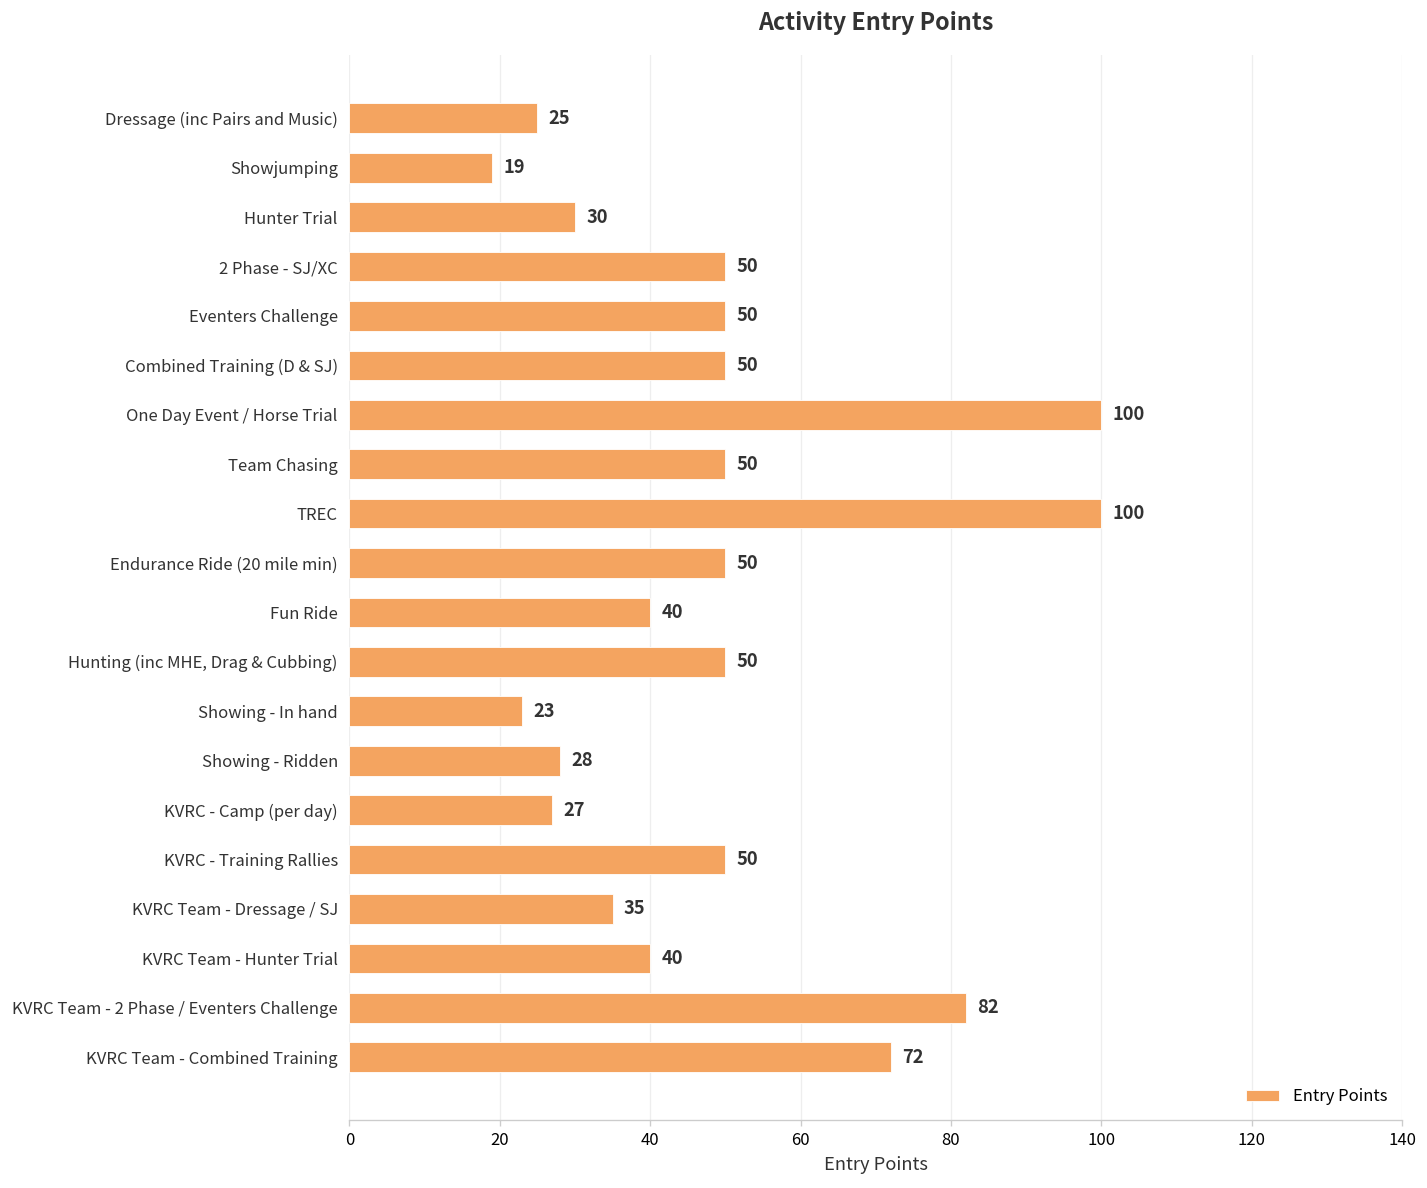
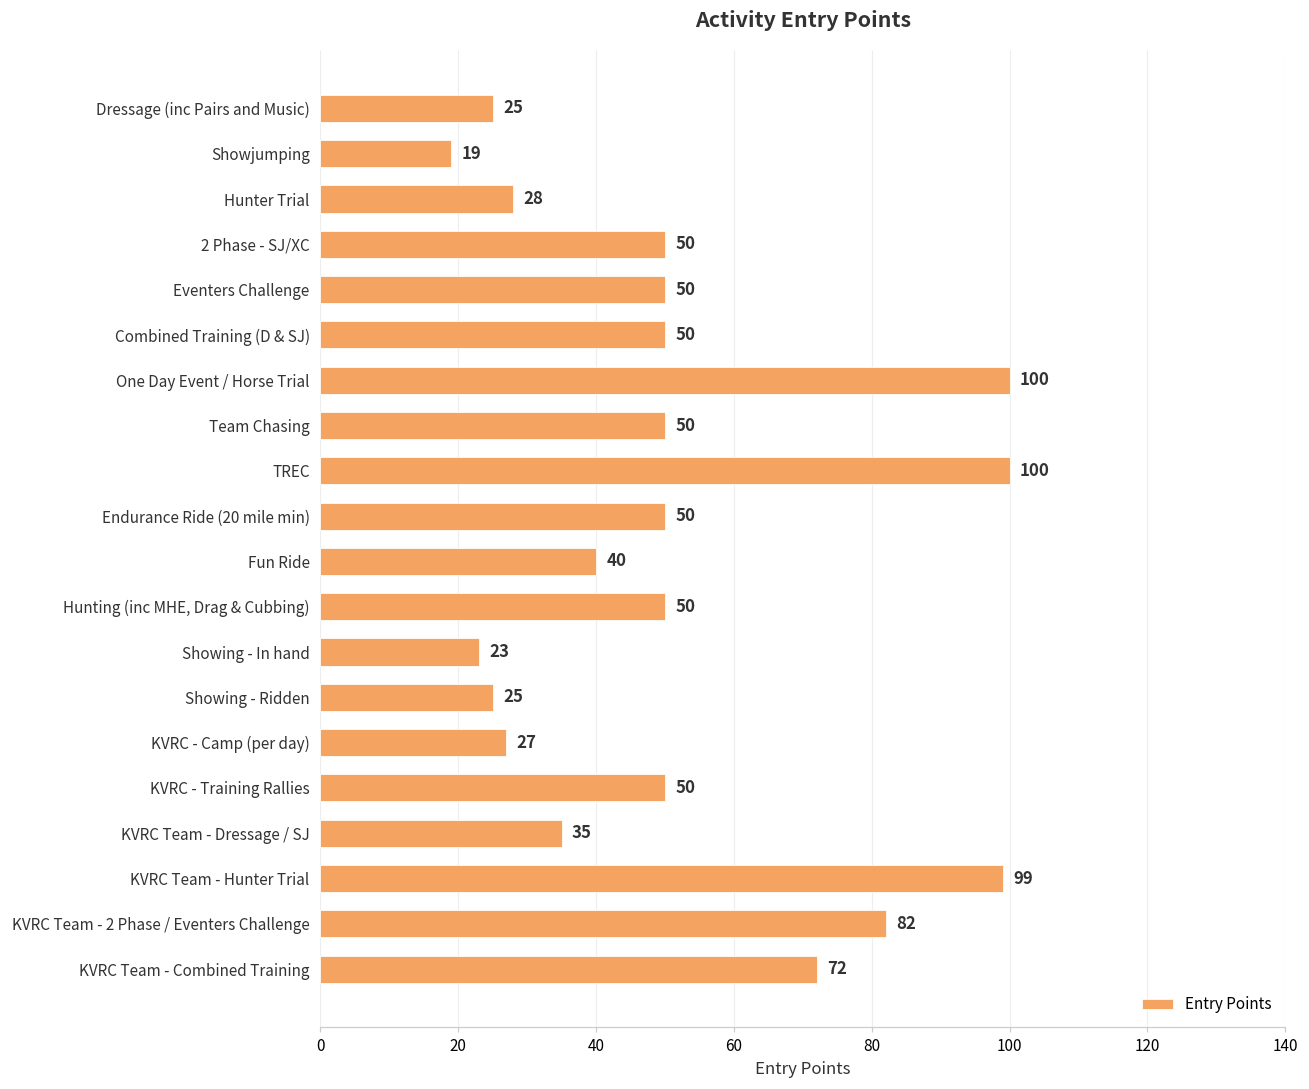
  {
    "Dressage (inc Pairs and Music)": 25,
    "Showjumping": 19,
-   "Hunter Trial": 30,
+   "Hunter Trial": 28,
    "2 Phase - SJ/XC": 50,
    "Eventers Challenge": 50,
    "Combined Training (D & SJ)": 50,
    "One Day Event / Horse Trial": 100,
    "Team Chasing": 50,
    "TREC": 100,
    "Endurance Ride (20 mile min)": 50,
    "Fun Ride": 40,
    "Hunting (inc MHE, Drag & Cubbing)": 50,
    "Showing - In hand": 23,
-   "Showing - Ridden": 28,
+   "Showing - Ridden": 25,
    "KVRC - Camp (per day)": 27,
    "KVRC - Training Rallies": 50,
    "KVRC Team - Dressage / SJ": 35,
-   "KVRC Team - Hunter Trial": 40,
+   "KVRC Team - Hunter Trial": 99,
    "KVRC Team - 2 Phase / Eventers Challenge": 82,
    "KVRC Team - Combined Training": 72
  }
